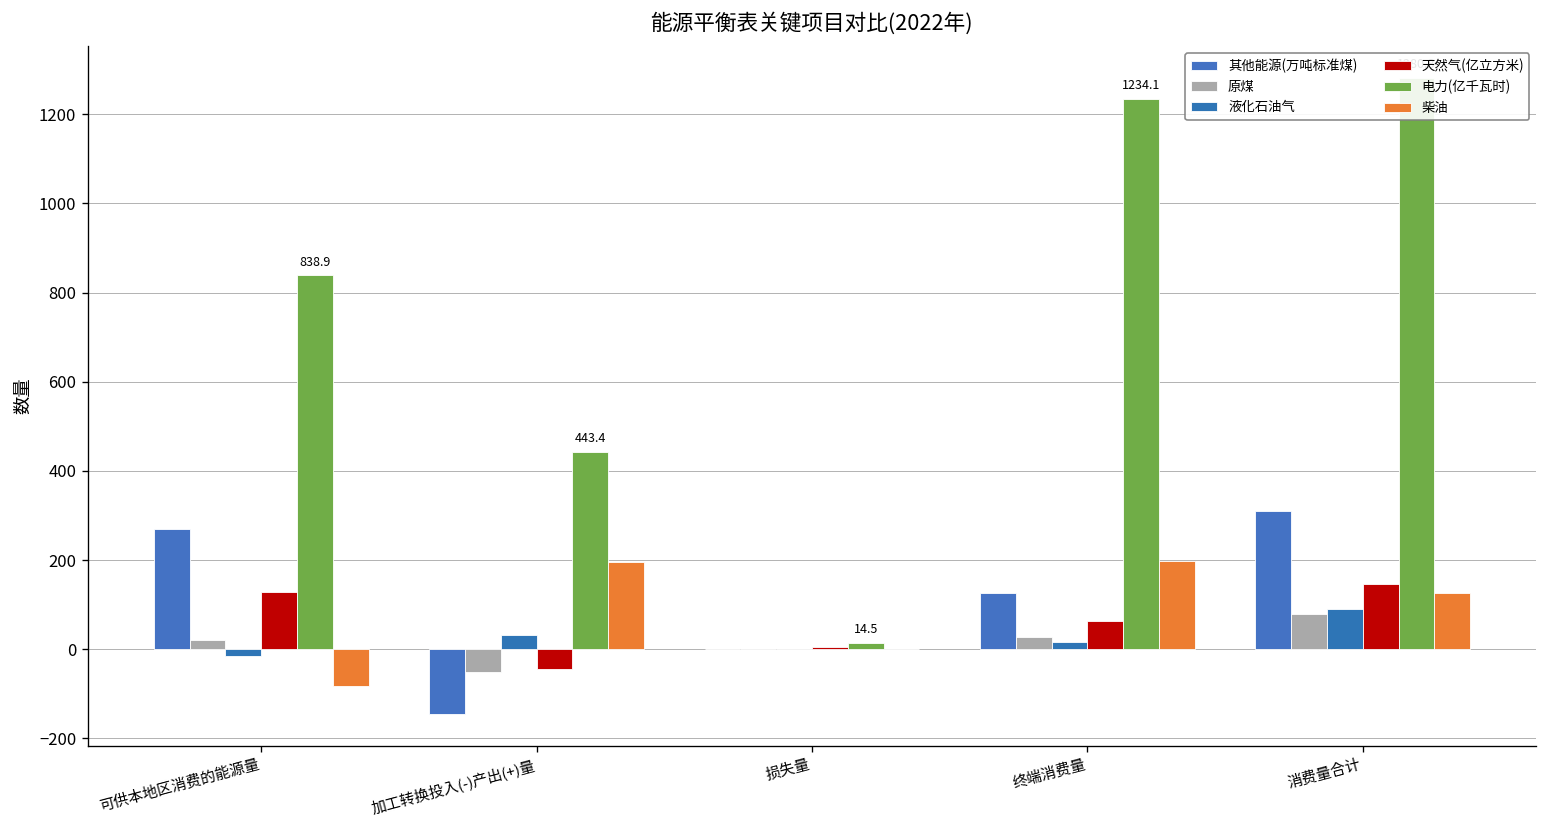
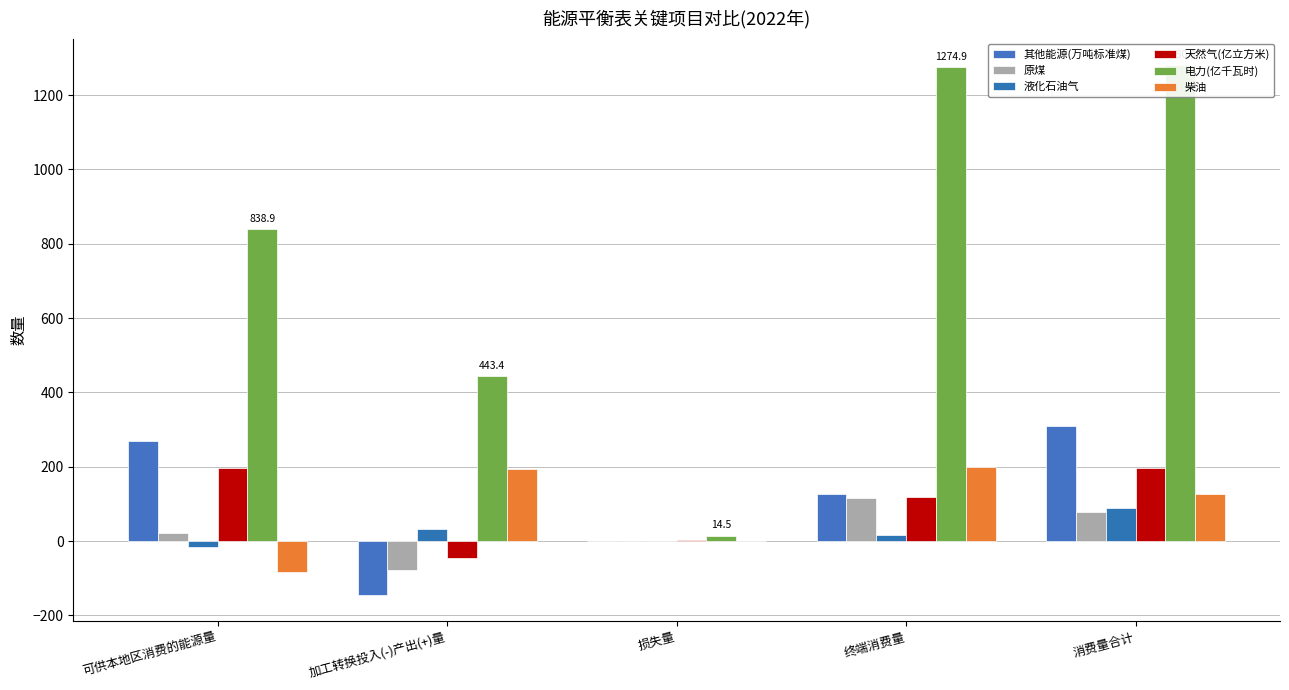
  {
    "原煤": {
      "可供本地区消费的能源量": 20,
-     "加工转换投入(-)产出(+)量": -50,
+     "加工转换投入(-)产出(+)量": -80,
      "损失量": 0,
-     "终端消费量": 30,
+     "终端消费量": 110,
      "消费量合计": 80
    },
    "天然气(亿立方米)": {
-     "可供本地区消费的能源量": 130,
+     "可供本地区消费的能源量": 200,
      "加工转换投入(-)产出(+)量": -40,
-     "终端消费量": 60,
-     "消费量合计": 150
+     "终端消费量": 120,
+     "消费量合计": 200
    },
    "电力(亿千瓦时)": {
      "可供本地区消费的能源量": 838.9,
      "加工转换投入(-)产出(+)量": 443.4,
      "损失量": 14.5,
-     "终端消费量": 1234.1
+     "终端消费量": 1274.9
    },
    "柴油": {
      "可供本地区消费的能源量": -80,
      "加工转换投入(-)产出(+)量": 200,
      "损失量": 0,
      "终端消费量": 200,
      "消费量合计": 130
    }
  }
